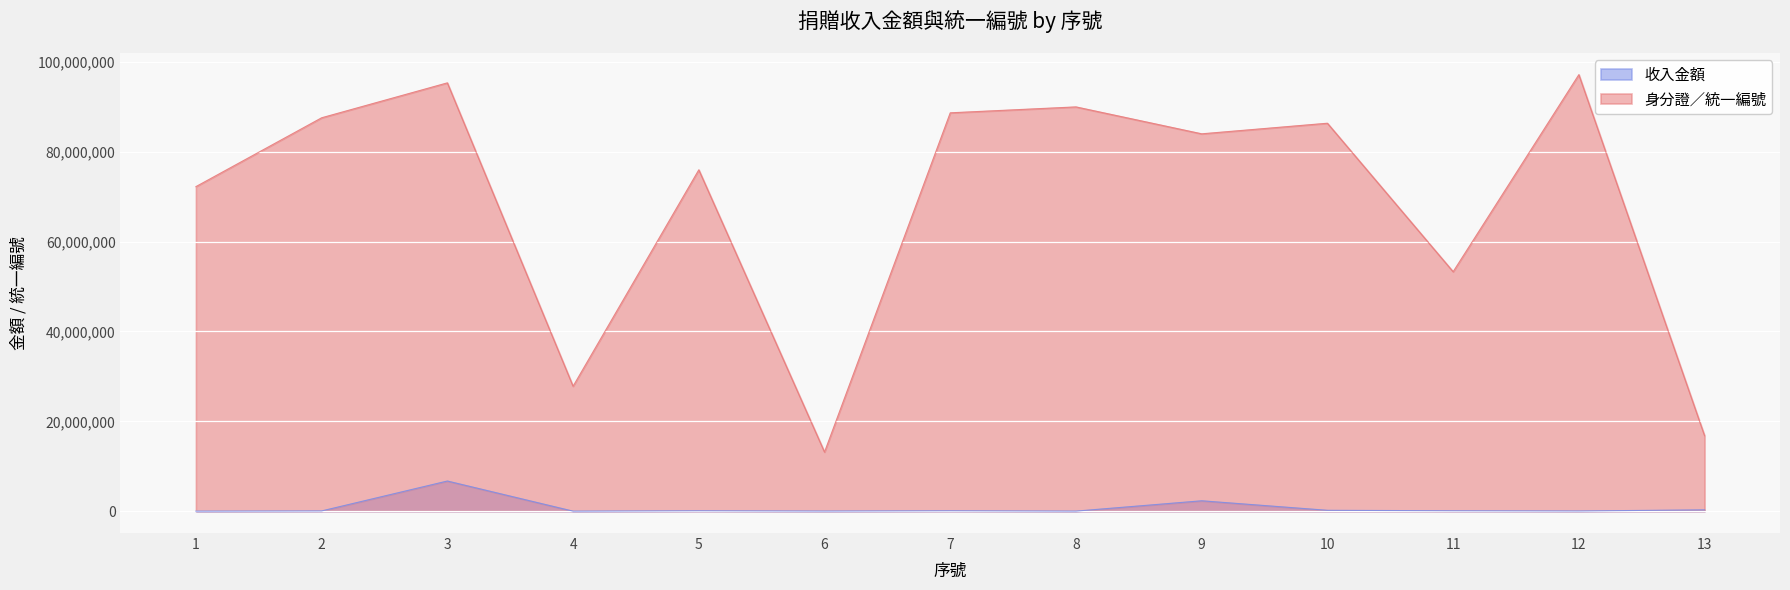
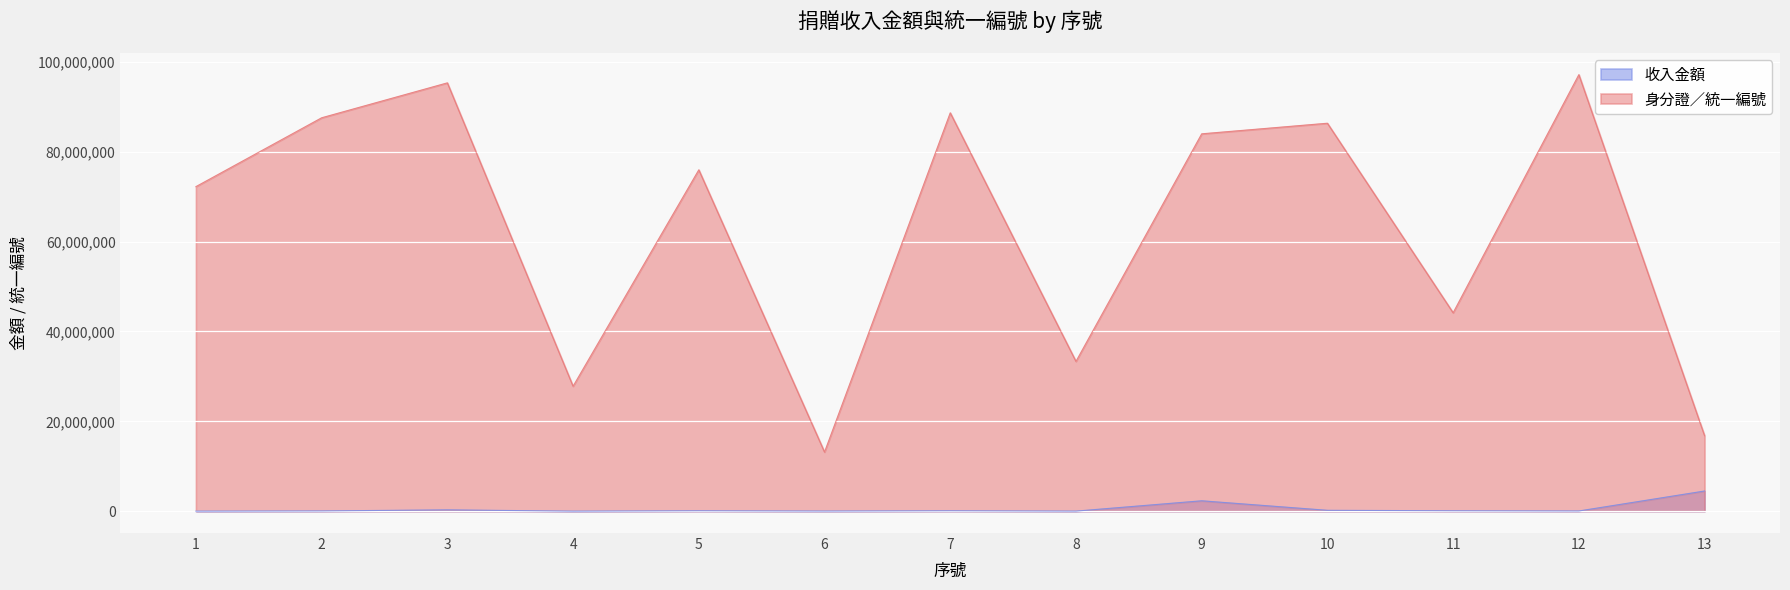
  {
    "收入金額": {
      "1": "0",
      "2": "0",
-     "3": "7,000,000",
+     "3": "0",
      "4": "0",
      "5": "0",
      "6": "0",
      "7": "0",
      "8": "0",
      "9": "2,000,000",
      "10": "0",
      "11": "0",
      "12": "0",
-     "13": "0"
+     "13": "4,000,000"
    },
    "身分證／統一編號": {
      "1": "72,000,000",
      "2": "88,000,000",
      "3": "95,000,000",
      "4": "28,000,000",
      "5": "76,000,000",
      "6": "13,000,000",
      "7": "89,000,000",
-     "8": "90,000,000",
+     "8": "33,000,000",
      "9": "84,000,000",
      "10": "86,000,000",
-     "11": "53,000,000",
+     "11": "44,000,000",
      "12": "97,000,000",
      "13": "17,000,000"
    }
  }
